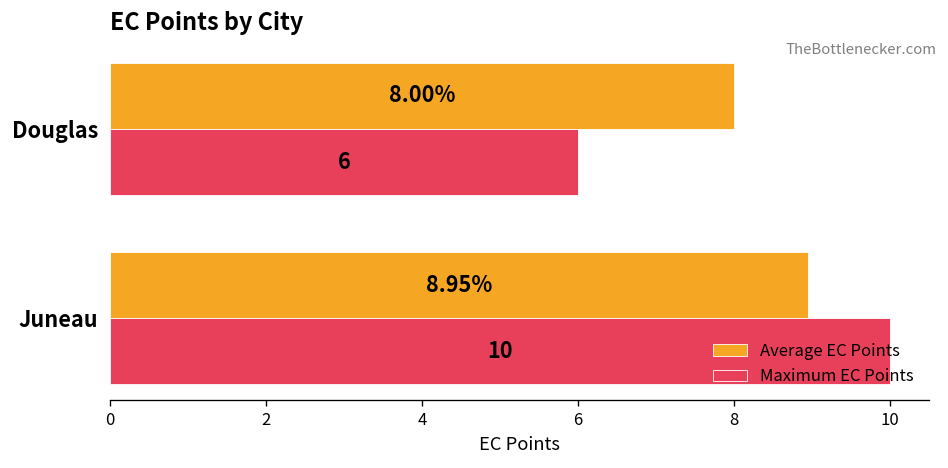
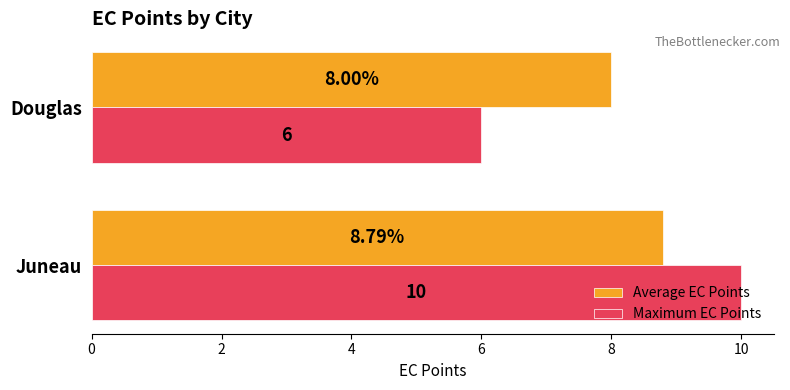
  {
    "Average EC Points": {
      "Douglas": "8.00%",
-     "Juneau": "8.95%"
+     "Juneau": "8.79%"
    },
    "Maximum EC Points": {
      "Douglas": "6",
      "Juneau": "10"
    }
  }
